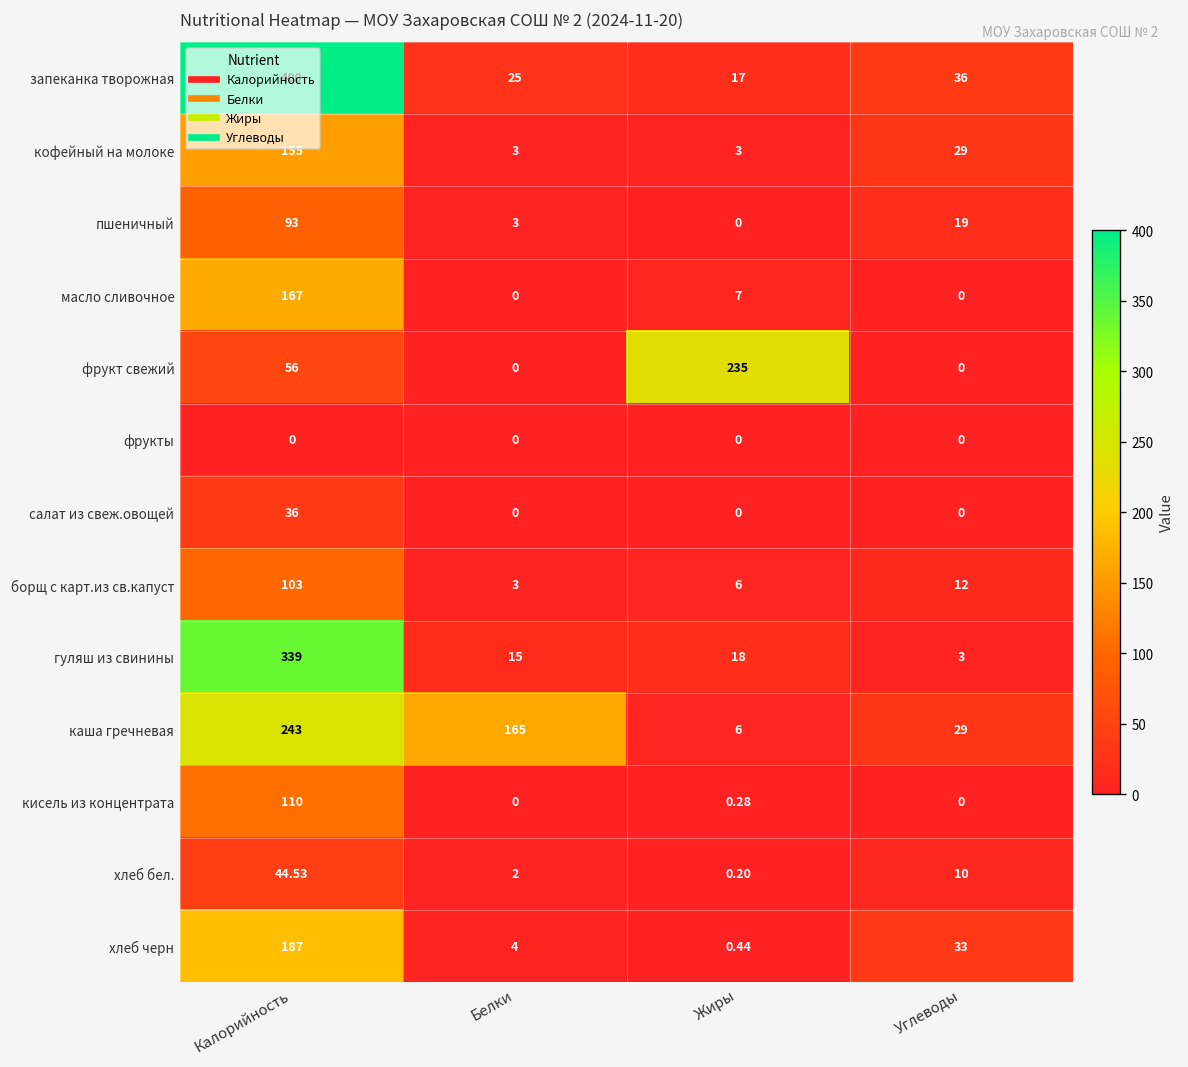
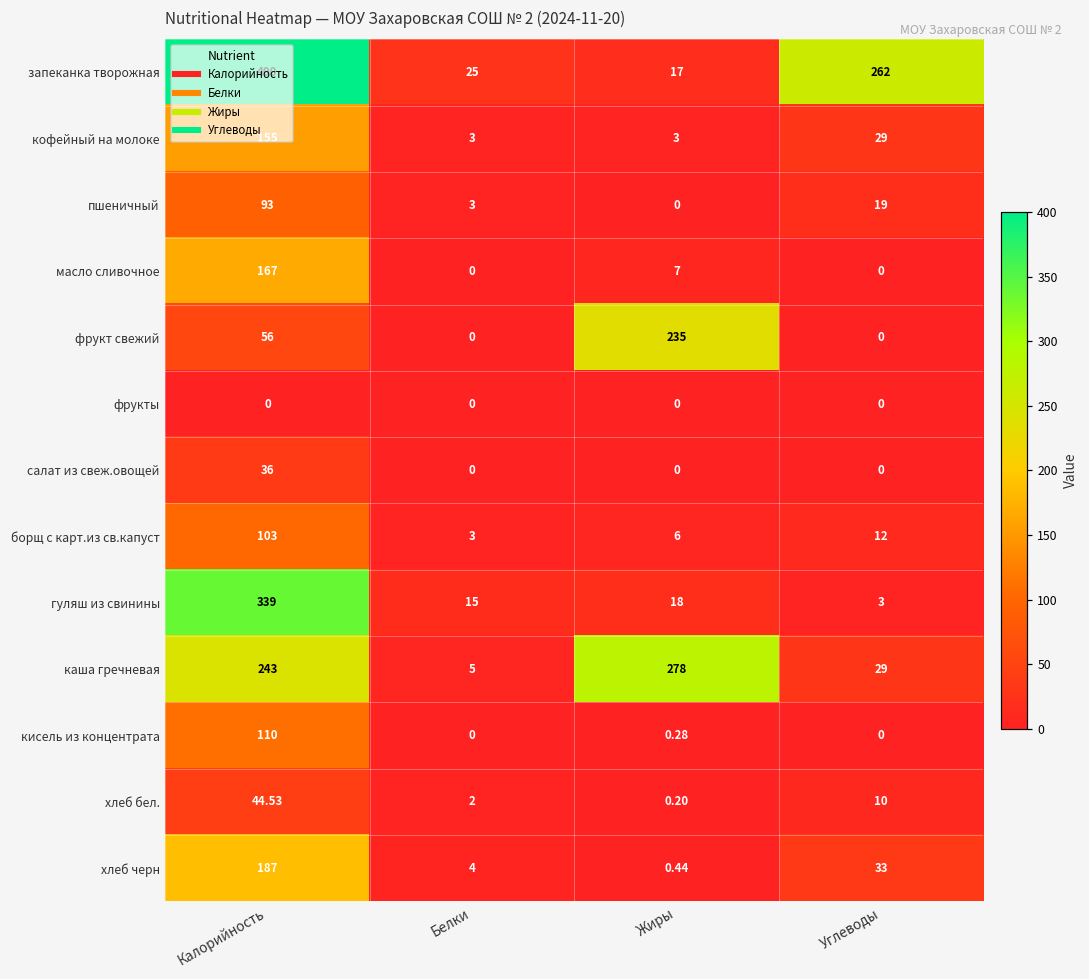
  {
    "запеканка творожная": {
      "Белки": 25,
      "Жиры": 17,
-     "Углеводы": 36
+     "Углеводы": 262
    },
    "кофейный на молоке": {
      "Калорийность": 155,
      "Белки": 3,
      "Жиры": 3,
      "Углеводы": 29
    },
    "пшеничный": {
      "Калорийность": 93,
      "Белки": 3,
      "Жиры": 0,
      "Углеводы": 19
    },
    "масло сливочное": {
      "Калорийность": 167,
      "Белки": 0,
      "Жиры": 7,
      "Углеводы": 0
    },
    "фрукт свежий": {
      "Калорийность": 56,
      "Белки": 0,
      "Жиры": 235,
      "Углеводы": 0
    },
    "фрукты": {
      "Калорийность": 0,
      "Белки": 0,
      "Жиры": 0,
      "Углеводы": 0
    },
    "салат из свеж.овощей": {
      "Калорийность": 36,
      "Белки": 0,
      "Жиры": 0,
      "Углеводы": 0
    },
    "борщ с карт.из св.капуст": {
      "Калорийность": 103,
      "Белки": 3,
      "Жиры": 6,
      "Углеводы": 12
    },
    "гуляш из свинины": {
      "Калорийность": 339,
      "Белки": 15,
      "Жиры": 18,
      "Углеводы": 3
    },
    "каша гречневая": {
      "Калорийность": 243,
-     "Белки": 165,
-     "Жиры": 6,
+     "Белки": 5,
+     "Жиры": 278,
      "Углеводы": 29
    },
    "кисель из концентрата": {
      "Калорийность": 110,
      "Белки": 0,
      "Жиры": 0.28,
      "Углеводы": 0
    },
    "хлеб бел.": {
      "Калорийность": 44.53,
      "Белки": 2,
      "Жиры": 0.20,
      "Углеводы": 10
    },
    "хлеб черн": {
      "Калорийность": 187,
      "Белки": 4,
      "Жиры": 0.44,
      "Углеводы": 33
    }
  }
